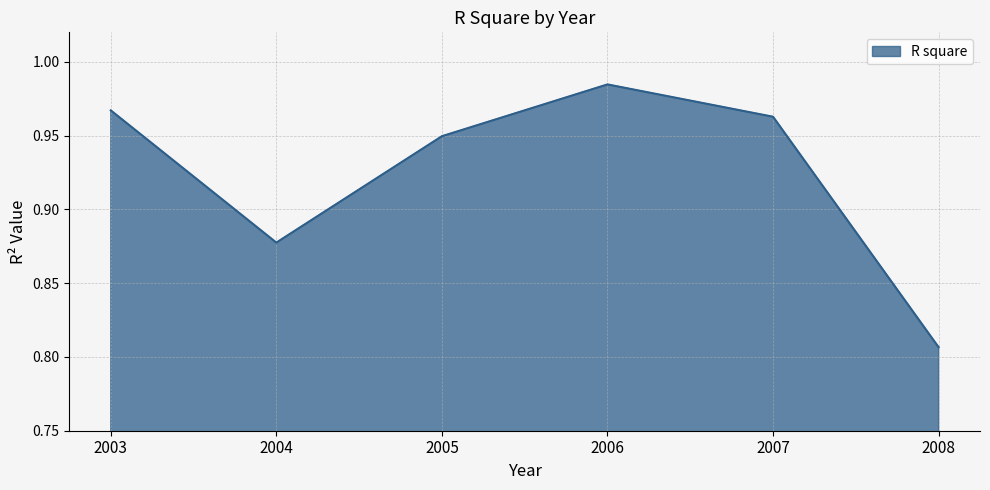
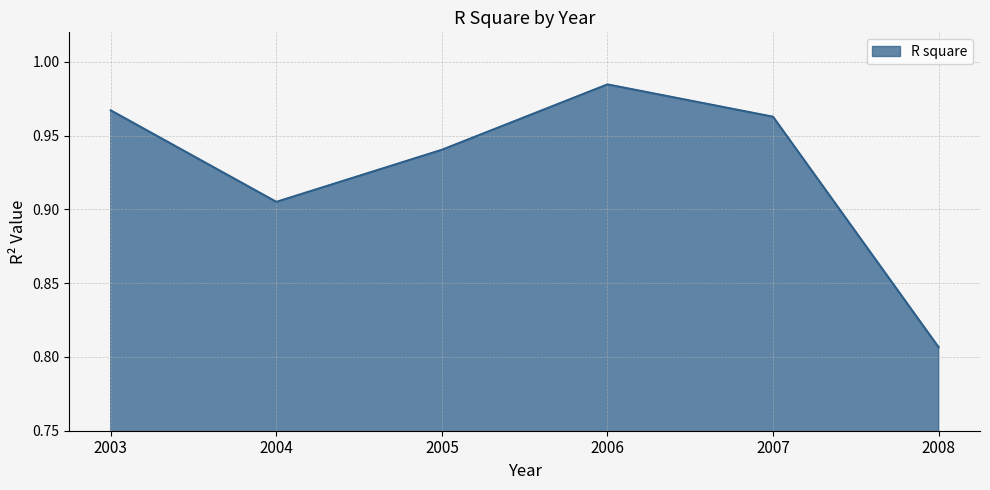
  {
    "2003": 0.967,
-   "2004": 0.878,
-   "2005": 0.950,
+   "2004": 0.905,
+   "2005": 0.940,
    "2006": 0.985,
    "2007": 0.963,
    "2008": 0.807
  }
